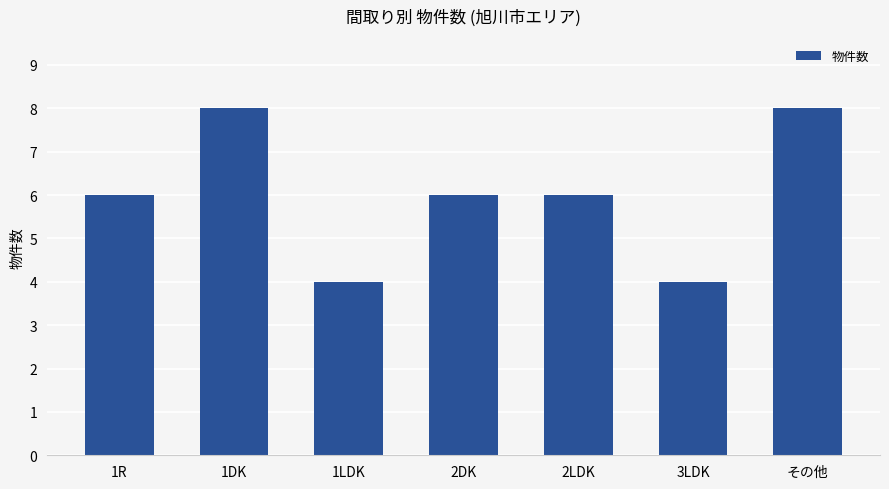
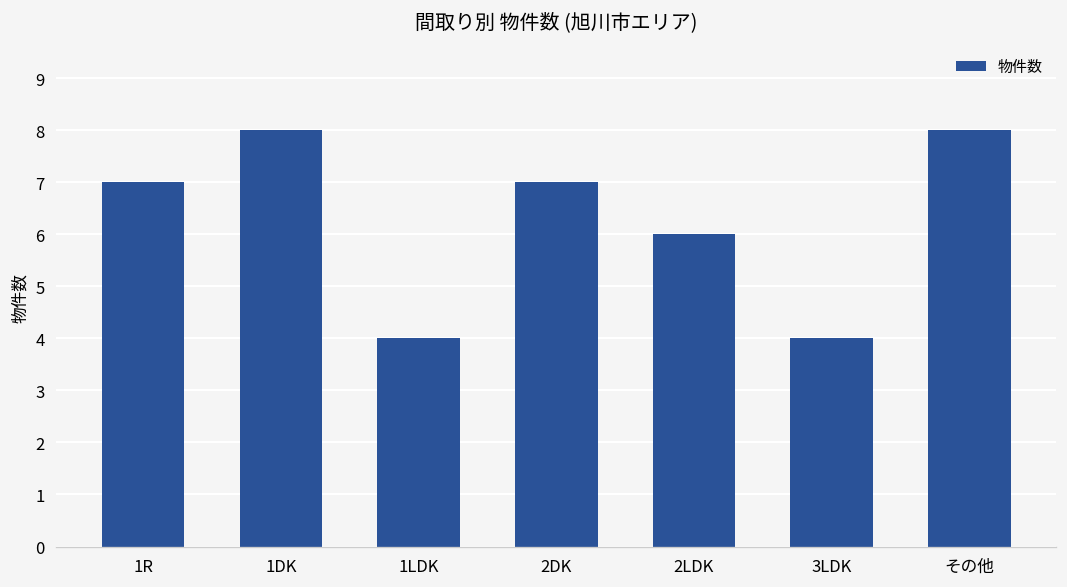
  {
-   "1R": 6,
+   "1R": 7,
    "1DK": 8,
    "1LDK": 4,
-   "2DK": 6,
+   "2DK": 7,
    "2LDK": 6,
    "3LDK": 4,
    "その他": 8
  }
